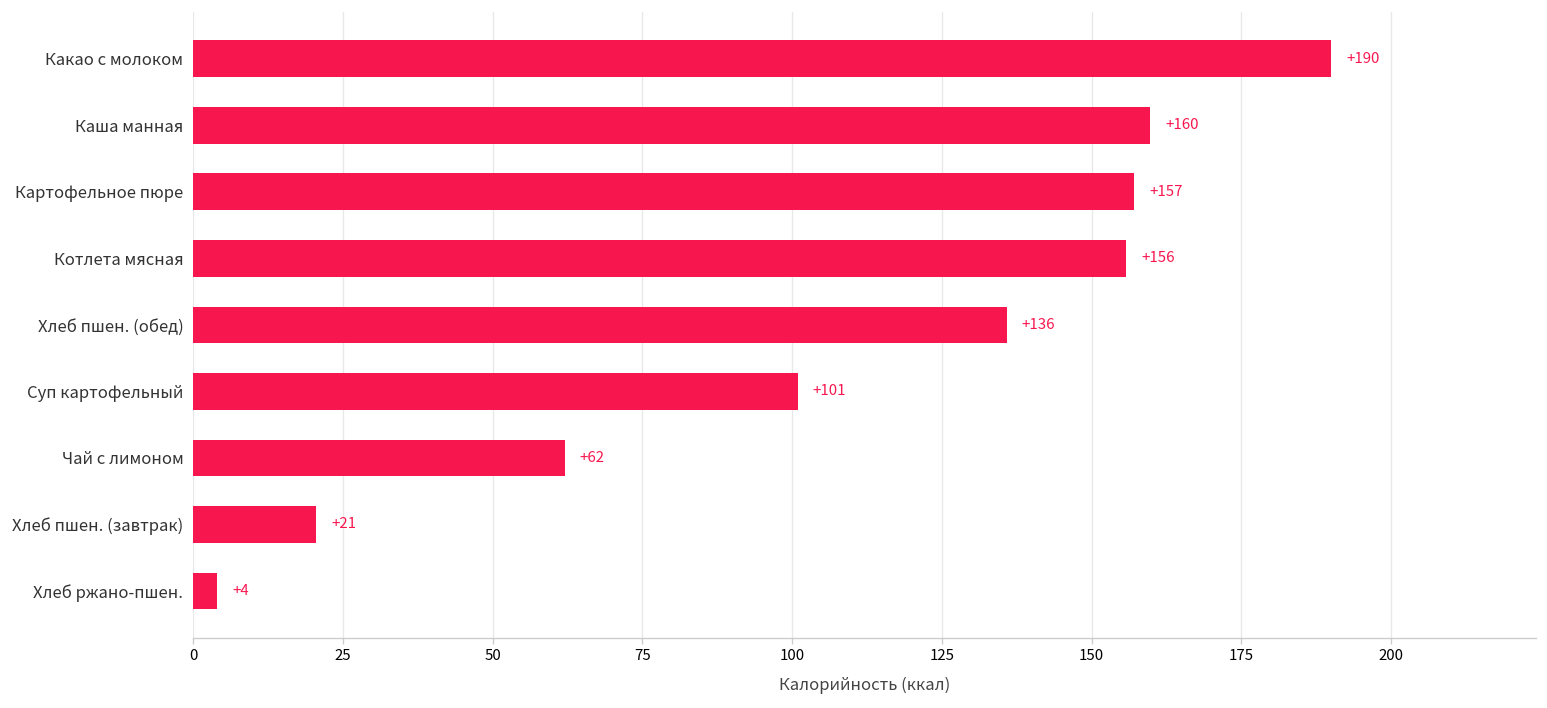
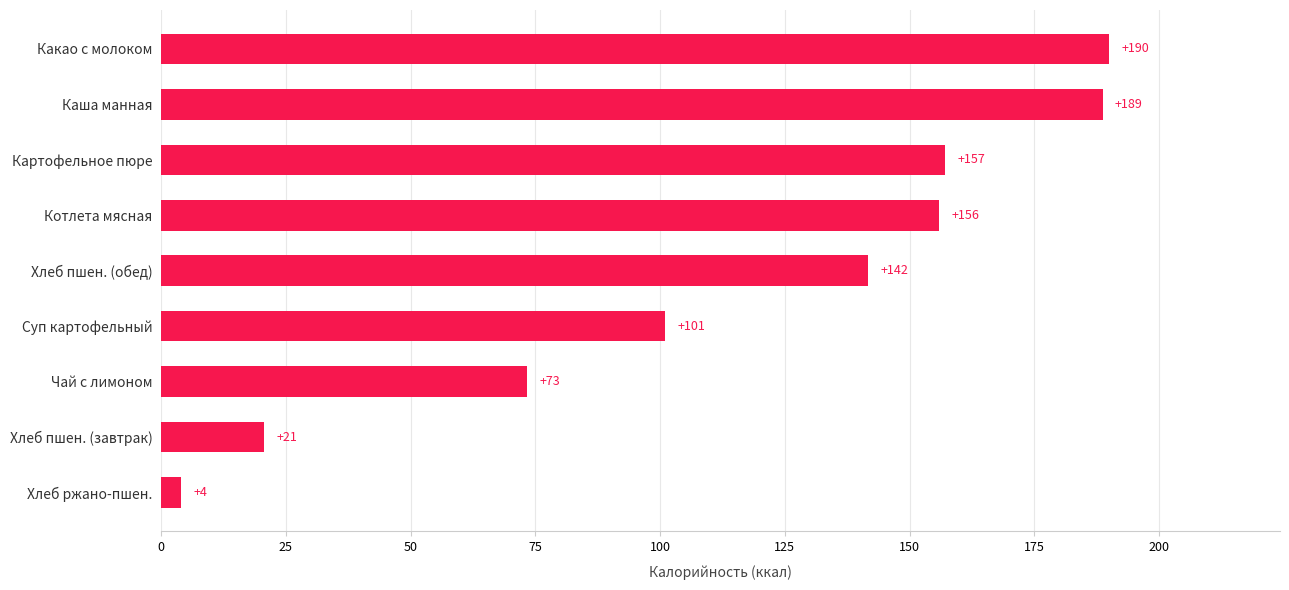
  {
    "Какао с молоком": "+190",
-   "Каша манная": "+160",
+   "Каша манная": "+189",
    "Картофельное пюре": "+157",
    "Котлета мясная": "+156",
-   "Хлеб пшен. (обед)": "+136",
+   "Хлеб пшен. (обед)": "+142",
    "Суп картофельный": "+101",
-   "Чай с лимоном": "+62",
+   "Чай с лимоном": "+73",
    "Хлеб пшен. (завтрак)": "+21",
    "Хлеб ржано-пшен.": "+4"
  }
